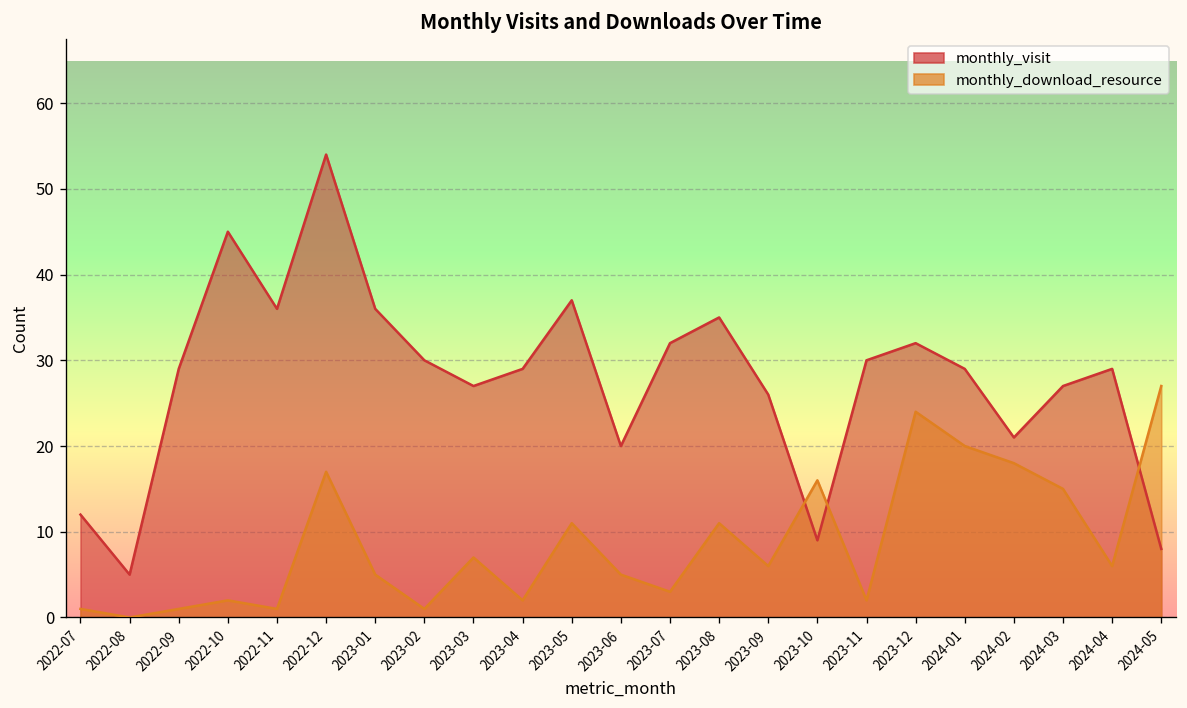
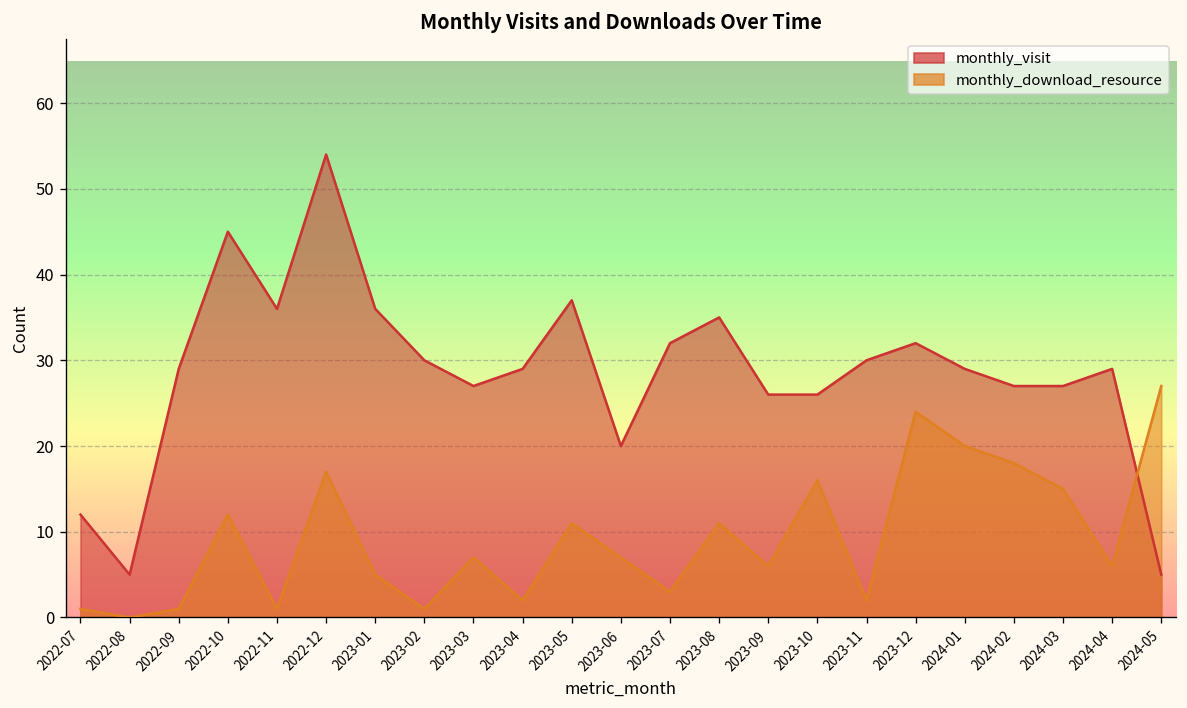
  {
    "monthly_visit": {
      "2022-07": 12,
      "2022-08": 5,
      "2022-09": 29,
      "2022-10": 45,
      "2022-11": 36,
      "2022-12": 54,
      "2023-01": 36,
      "2023-02": 30,
      "2023-03": 27,
      "2023-04": 29,
      "2023-05": 37,
      "2023-06": 20,
      "2023-07": 32,
      "2023-08": 35,
      "2023-09": 26,
-     "2023-10": 9,
+     "2023-10": 26,
      "2023-11": 30,
      "2023-12": 32,
      "2024-01": 29,
-     "2024-02": 21,
+     "2024-02": 27,
      "2024-03": 27,
      "2024-04": 29,
-     "2024-05": 8
+     "2024-05": 5
    },
    "monthly_download_resource": {
      "2022-07": 1,
      "2022-08": 0,
      "2022-09": 1,
-     "2022-10": 2,
+     "2022-10": 12,
      "2022-11": 1,
      "2022-12": 17,
      "2023-01": 5,
      "2023-02": 1,
      "2023-03": 7,
      "2023-04": 2,
      "2023-05": 11,
-     "2023-06": 5,
+     "2023-06": 7,
      "2023-07": 3,
      "2023-08": 11,
      "2023-09": 6,
      "2023-10": 16,
      "2023-11": 2,
      "2023-12": 24,
      "2024-01": 20,
      "2024-02": 18,
      "2024-03": 15,
      "2024-04": 6,
      "2024-05": 27
    }
  }
